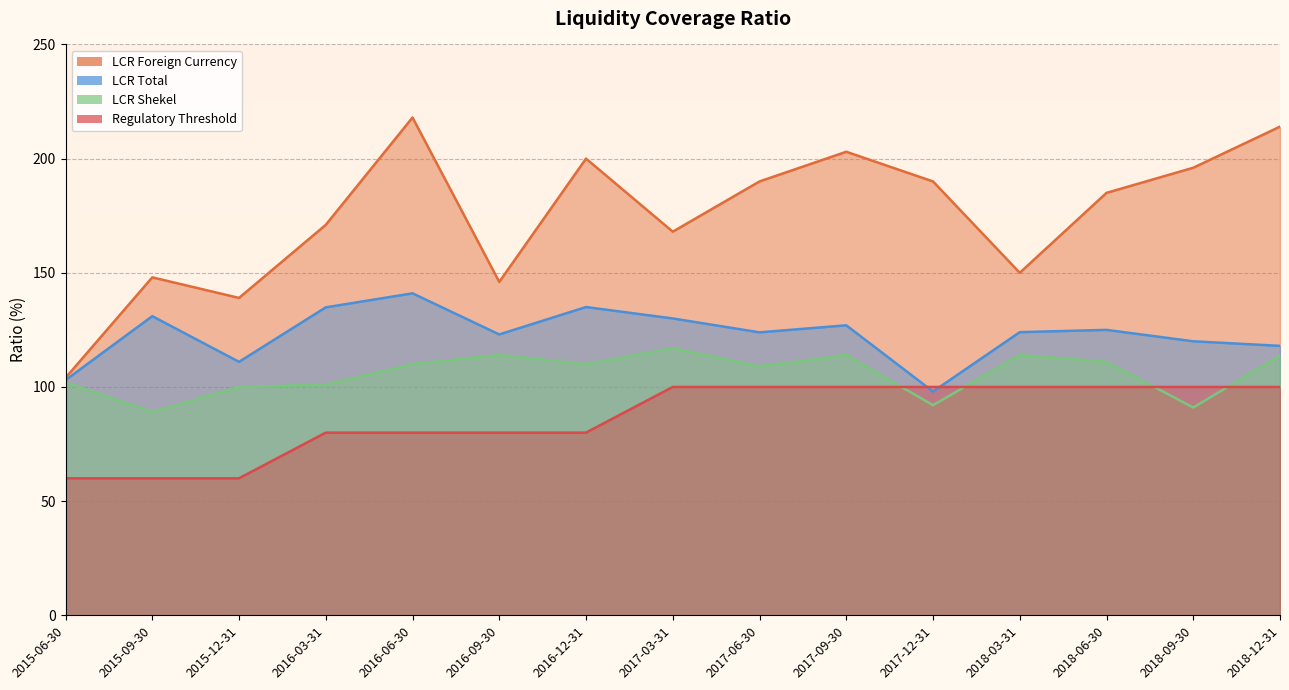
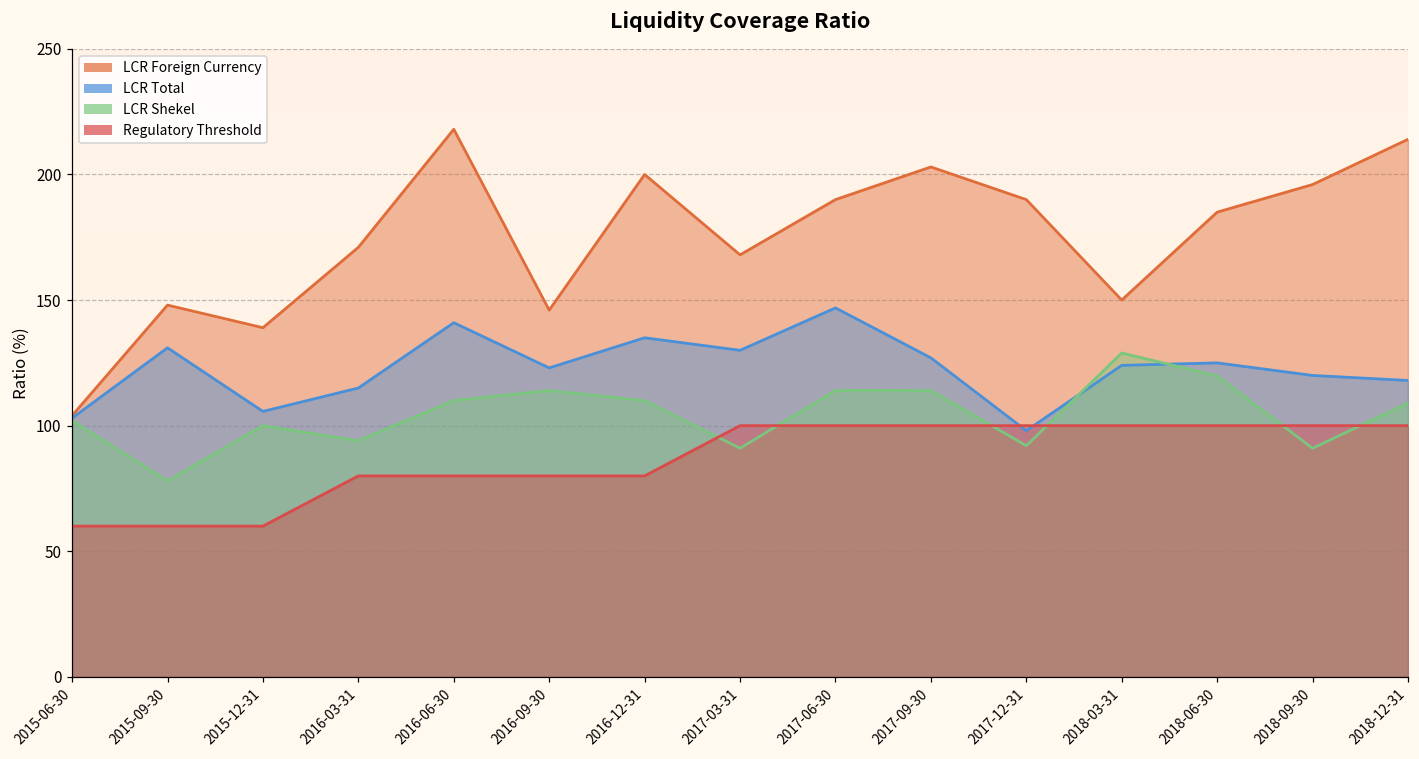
  {
    "LCR Total": {
      "2015-09-30": 131,
-     "2015-12-31": 111,
-     "2016-03-31": 135,
+     "2015-12-31": 106,
+     "2016-03-31": 115,
      "2016-06-30": 141,
      "2016-09-30": 123,
      "2016-12-31": 135,
      "2017-03-31": 130,
-     "2017-06-30": 124,
+     "2017-06-30": 147,
      "2017-09-30": 127,
      "2017-12-31": 98,
      "2018-03-31": 124,
      "2018-06-30": 125,
      "2018-09-30": 120,
      "2018-12-31": 118
    },
    "LCR Shekel": {
-     "2015-09-30": 89,
+     "2015-09-30": 78,
      "2015-12-31": 100,
-     "2016-03-31": 101,
+     "2016-03-31": 94,
      "2016-06-30": 110,
      "2016-09-30": 114,
      "2016-12-31": 110,
-     "2017-03-31": 117,
-     "2017-06-30": 109,
+     "2017-03-31": 91,
+     "2017-06-30": 114,
      "2017-09-30": 114,
      "2017-12-31": 92,
-     "2018-03-31": 114,
-     "2018-06-30": 111,
+     "2018-03-31": 129,
+     "2018-06-30": 120,
      "2018-09-30": 91,
-     "2018-12-31": 114
+     "2018-12-31": 109
    }
  }
